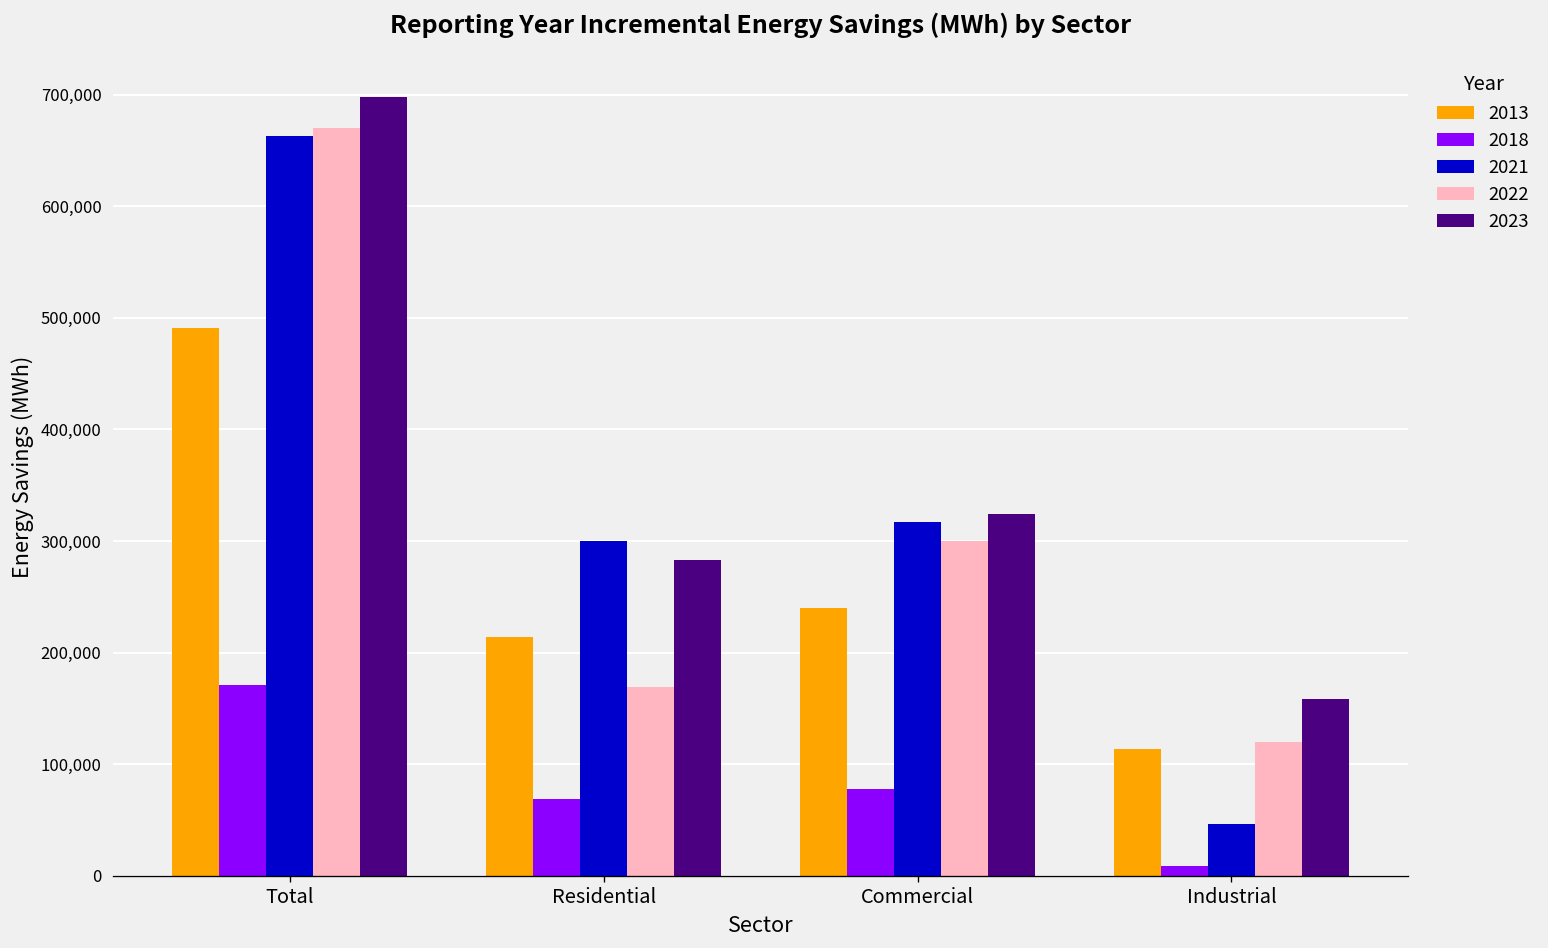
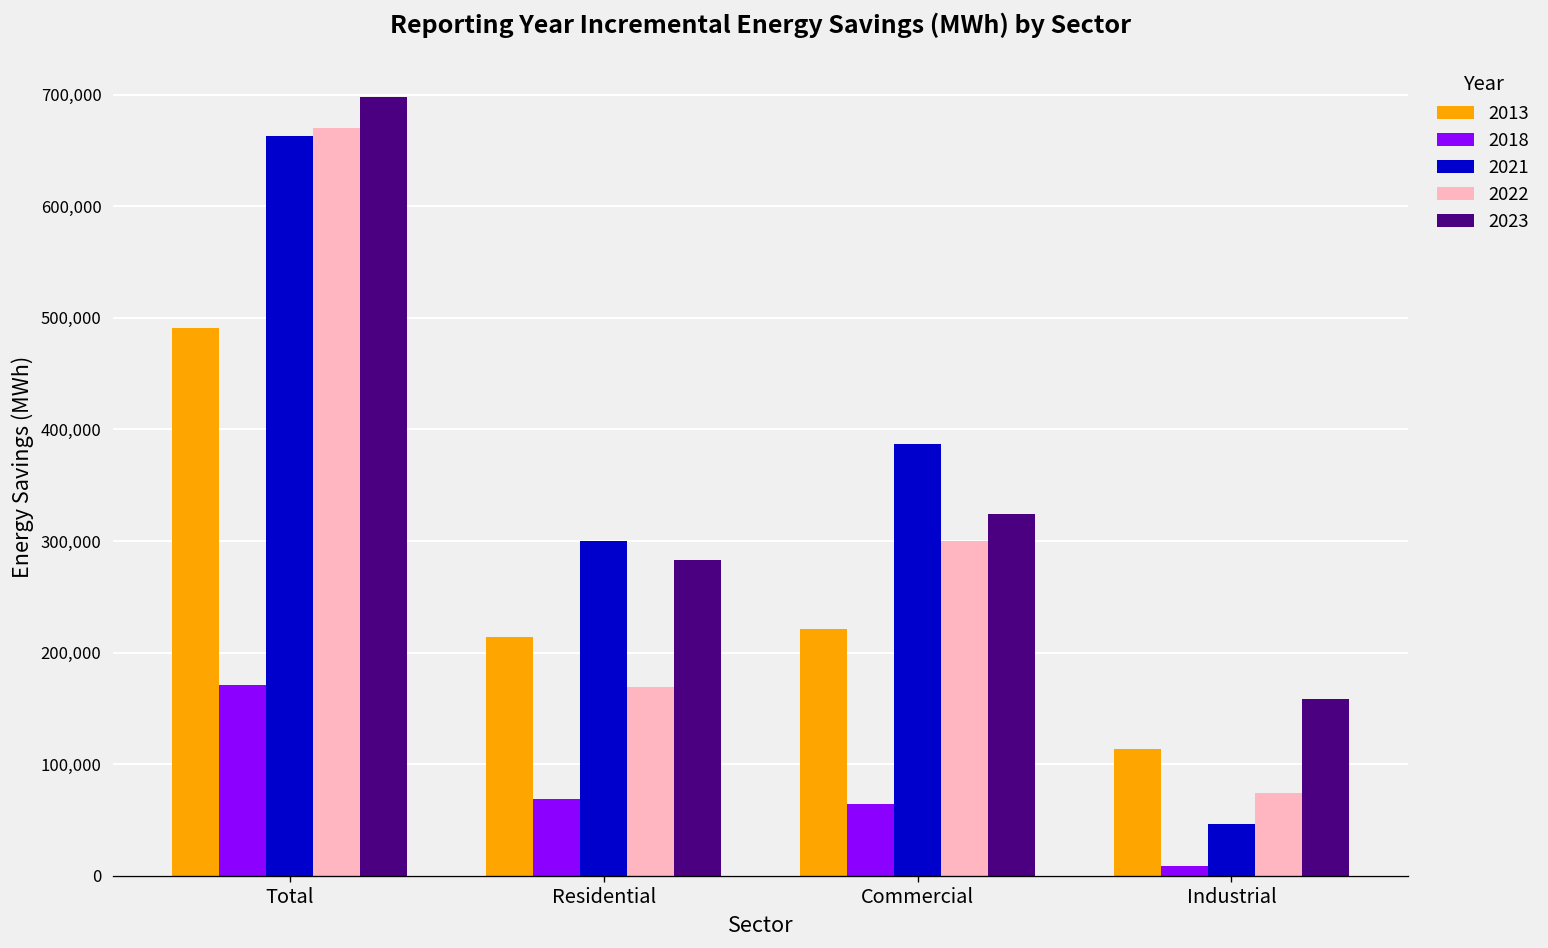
  {
    "2013": {
      "Total": "490,000",
      "Residential": "210,000",
-     "Commercial": "240,000",
+     "Commercial": "220,000",
      "Industrial": "110,000"
    },
    "2018": {
      "Total": "170,000",
      "Residential": "70,000",
-     "Commercial": "80,000",
+     "Commercial": "60,000",
      "Industrial": "10,000"
    },
    "2021": {
      "Total": "660,000",
      "Residential": "300,000",
-     "Commercial": "320,000",
+     "Commercial": "390,000",
      "Industrial": "50,000"
    },
    "2022": {
      "Total": "670,000",
      "Residential": "170,000",
      "Commercial": "300,000",
-     "Industrial": "120,000"
+     "Industrial": "70,000"
    },
    "2023": {
      "Total": "700,000",
      "Residential": "280,000",
      "Commercial": "320,000",
      "Industrial": "160,000"
    }
  }
